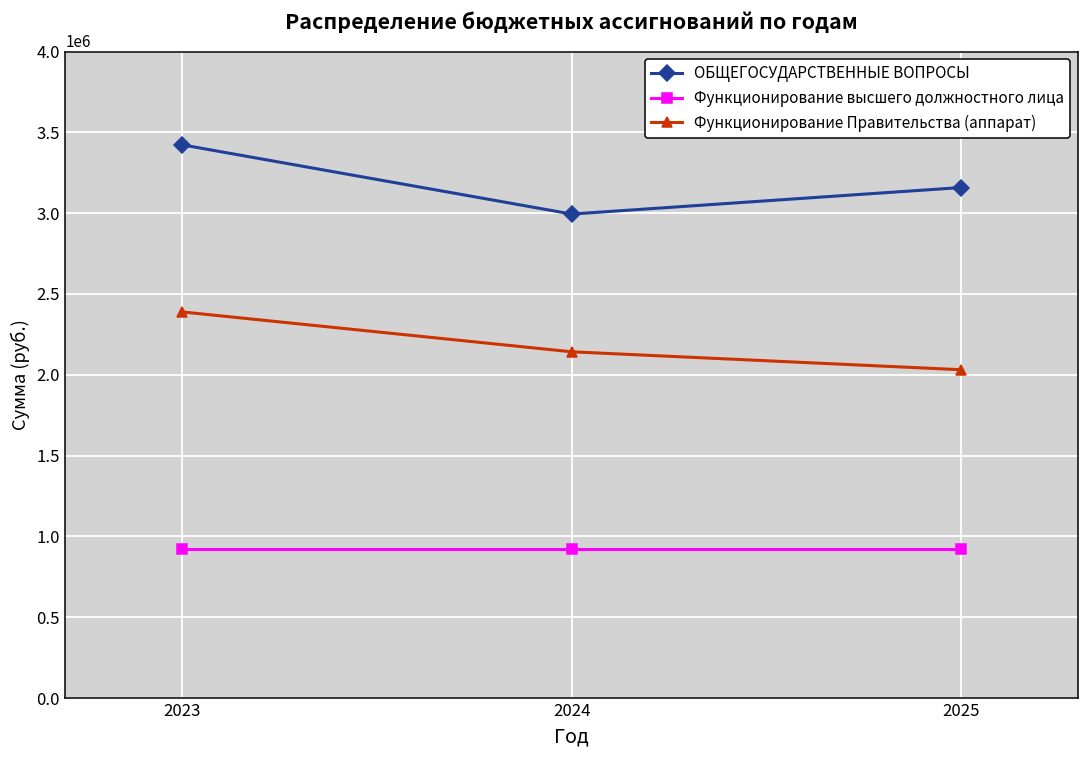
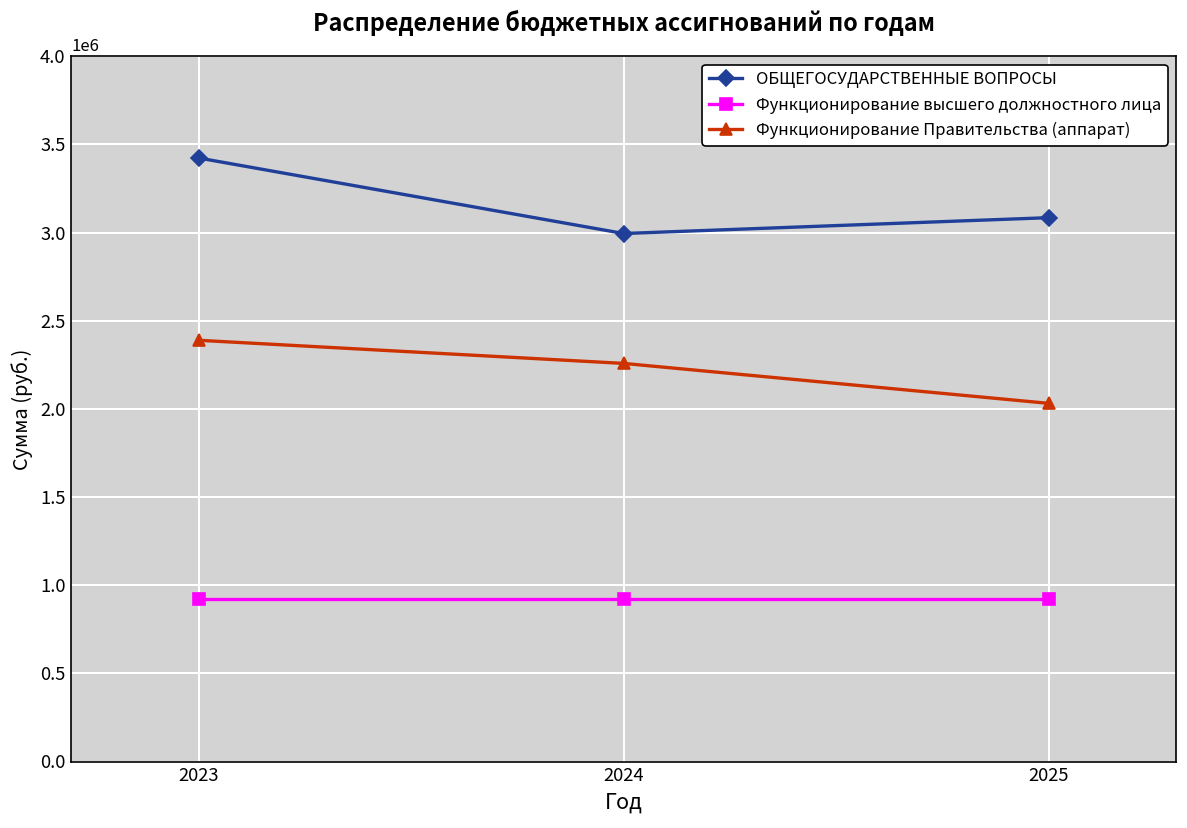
  {
    "ОБЩЕГОСУДАРСТВЕННЫЕ ВОПРОСЫ": {
      "2023": 3420000,
      "2024": 2990000,
-     "2025": 3160000
+     "2025": 3080000
    },
    "Функционирование высшего должностного лица": {
      "2023": 920000,
      "2024": 920000,
      "2025": 920000
    },
    "Функционирование Правительства (аппарат)": {
      "2023": 2390000,
-     "2024": 2140000,
+     "2024": 2260000,
      "2025": 2030000
    }
  }
